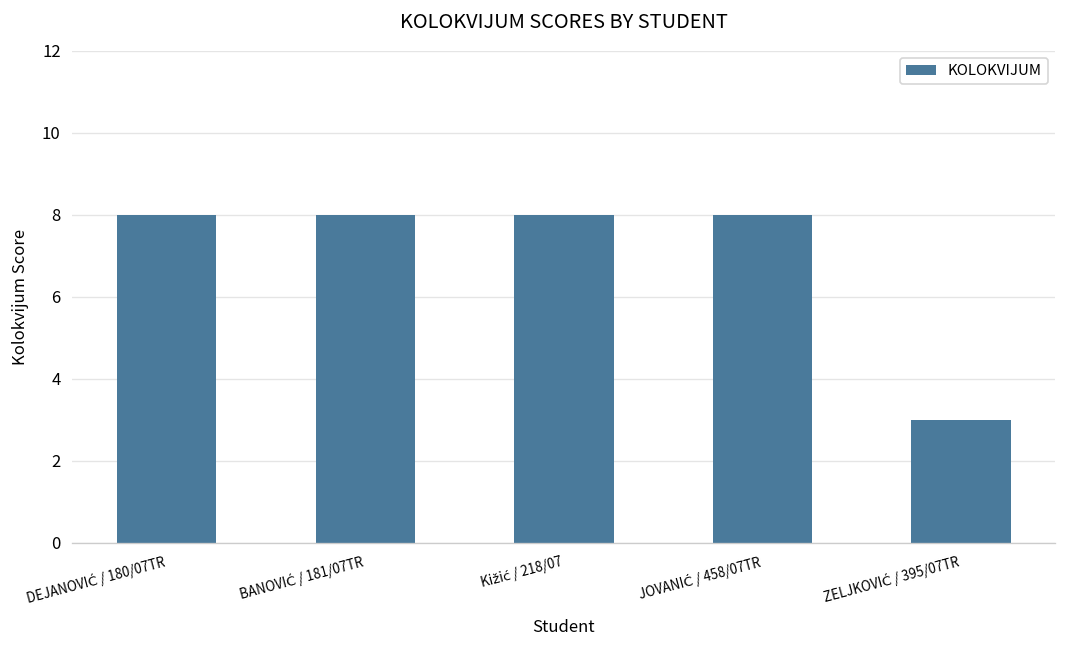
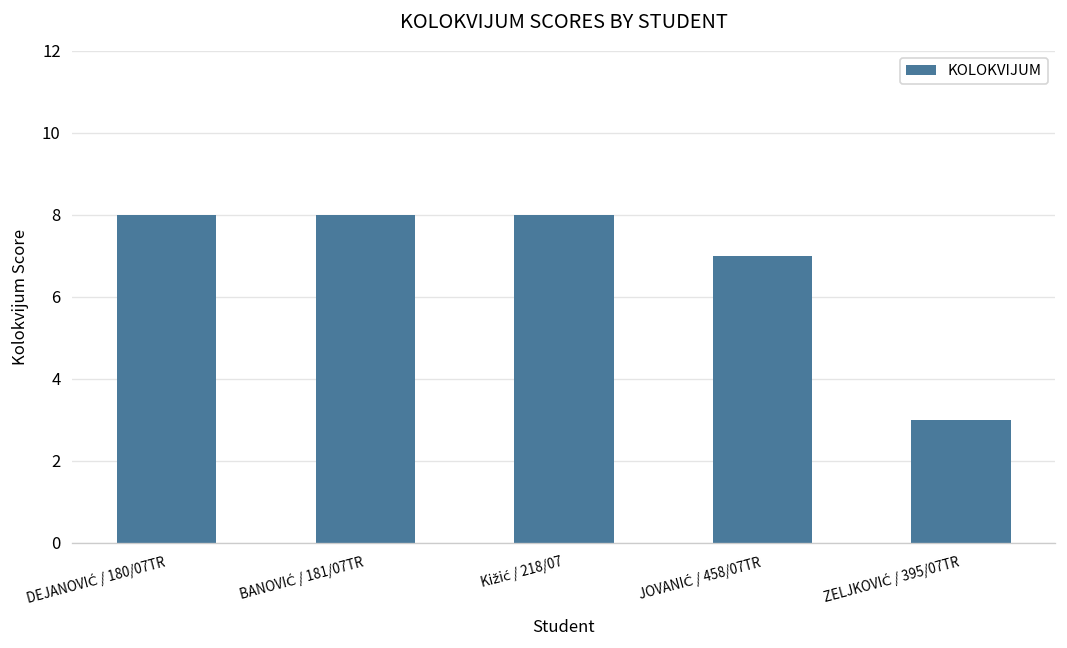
  {
    "DEJANOVIĆ / 180/07TR": 8,
    "BANOVIĆ / 181/07TR": 8,
    "Kižić / 218/07": 8,
-   "JOVANIĆ / 458/07TR": 8,
+   "JOVANIĆ / 458/07TR": 7,
    "ZELJKOVIĆ / 395/07TR": 3
  }
